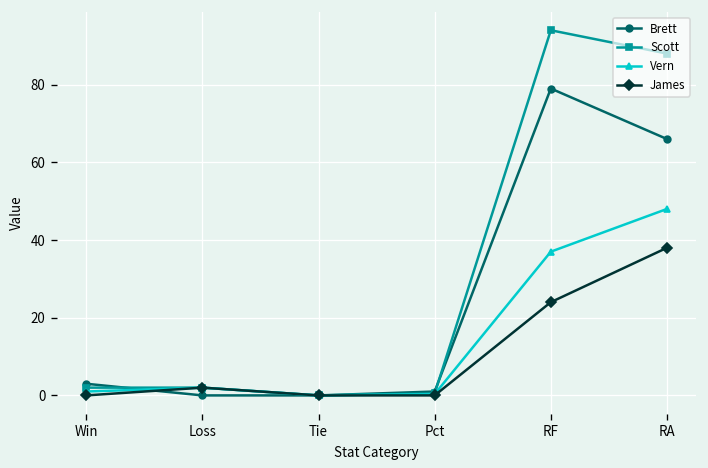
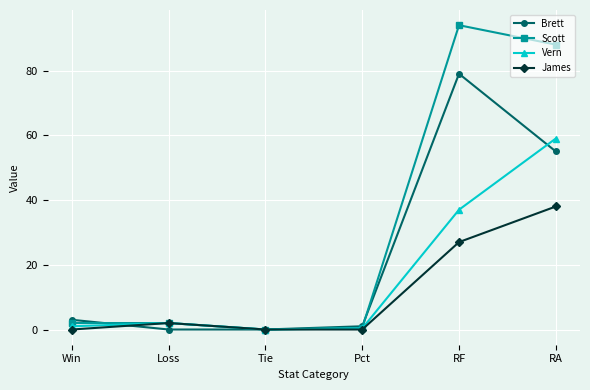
  {
    "Brett": {
      "Win": 3,
      "Loss": 0,
      "RF": 79,
-     "RA": 66
+     "RA": 55
    },
    "Scott": {
      "Win": 2,
      "RF": 94
    },
    "Vern": {
      "Win": 1,
      "RF": 37,
-     "RA": 48
+     "RA": 59
    },
    "James": {
      "Win": 0,
-     "RF": 24,
+     "RF": 27,
      "RA": 38
    }
  }
